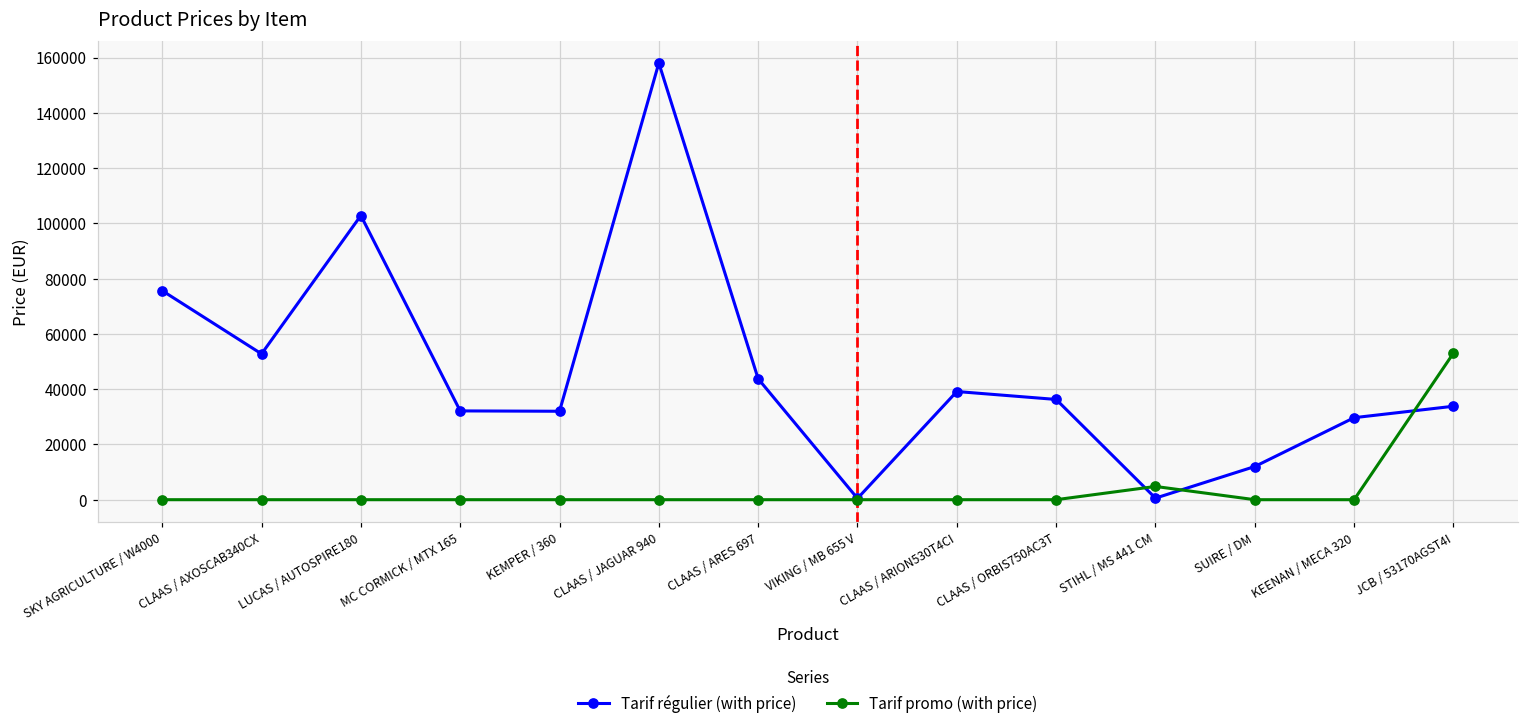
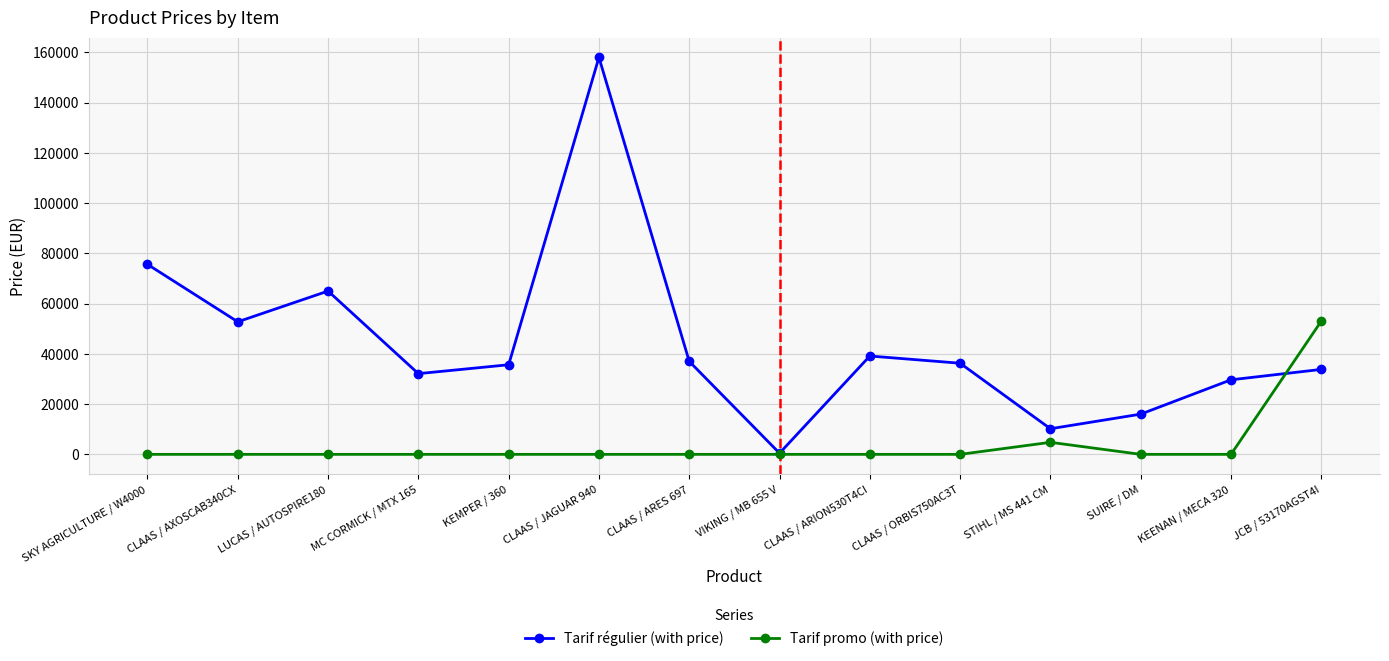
  {
    "Tarif régulier (with price)": {
      "SKY AGRICULTURE / W4000": 76000,
      "CLAAS / AXOSCAB340CX": 53000,
-     "LUCAS / AUTOSPIRE180": 103000,
+     "LUCAS / AUTOSPIRE180": 65000,
      "MC CORMICK / MTX 165": 32000,
-     "KEMPER / 360": 32000,
+     "KEMPER / 360": 36000,
      "CLAAS / JAGUAR 940": 158000,
-     "CLAAS / ARES 697": 44000,
+     "CLAAS / ARES 697": 37000,
      "CLAAS / ARION530T4CI": 39000,
      "CLAAS / ORBIS750AC3T": 36000,
-     "STIHL / MS 441 CM": 1000,
-     "SUIRE / DM": 12000,
+     "STIHL / MS 441 CM": 10000,
+     "SUIRE / DM": 16000,
      "KEENAN / MECA 320": 30000,
      "JCB / 53170AGST4I": 34000
    },
    "Tarif promo (with price)": {
      "SKY AGRICULTURE / W4000": 0,
      "CLAAS / AXOSCAB340CX": 0,
      "LUCAS / AUTOSPIRE180": 0,
      "MC CORMICK / MTX 165": 0,
      "KEMPER / 360": 0,
      "CLAAS / JAGUAR 940": 0,
      "CLAAS / ARES 697": 0,
      "CLAAS / ARION530T4CI": 0,
      "CLAAS / ORBIS750AC3T": 0,
      "STIHL / MS 441 CM": 5000,
      "SUIRE / DM": 0,
      "KEENAN / MECA 320": 0,
      "JCB / 53170AGST4I": 53000
    }
  }
